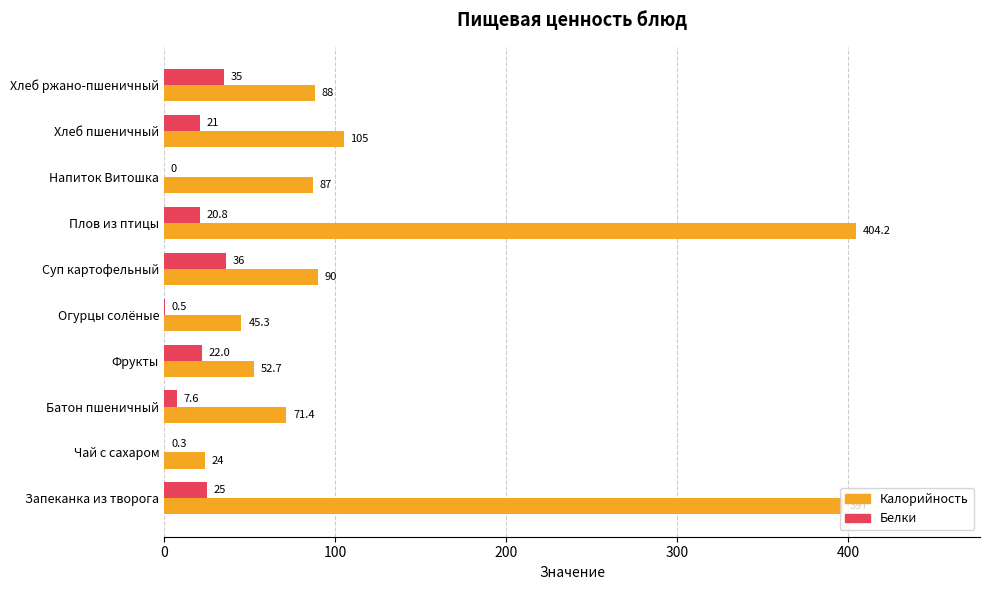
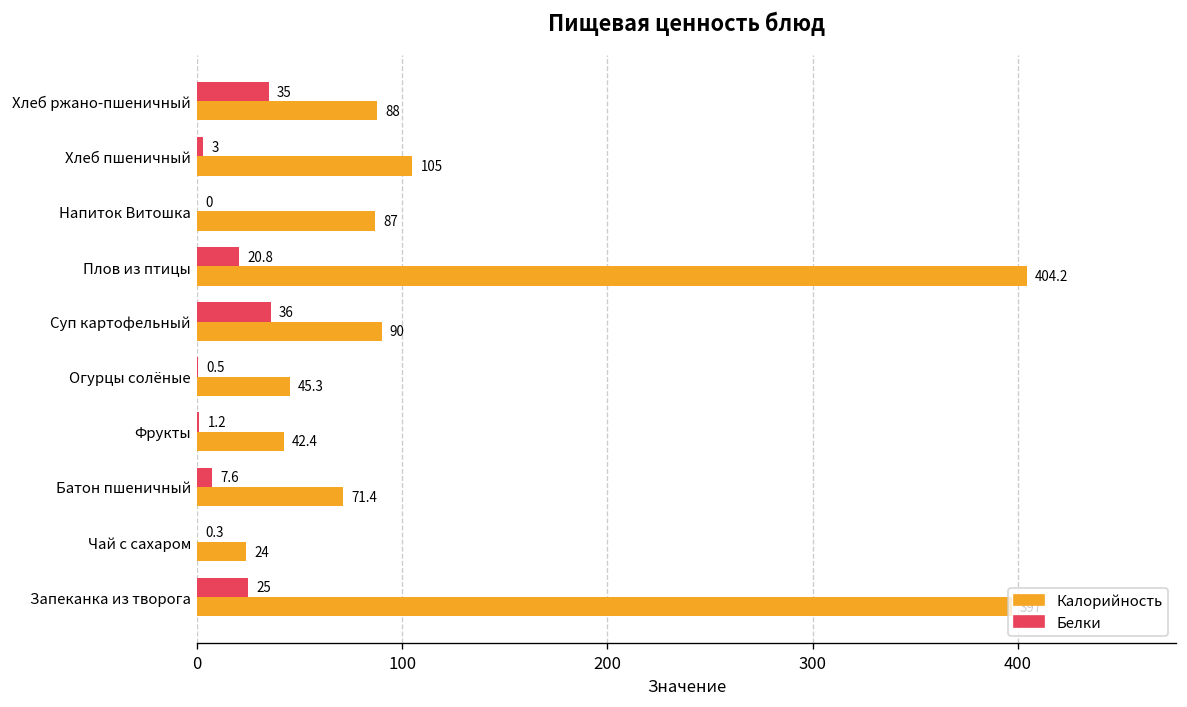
  {
    "Калорийность": {
      "Хлеб ржано-пшеничный": 88,
      "Хлеб пшеничный": 105,
      "Напиток Витошка": 87,
      "Плов из птицы": 404.2,
      "Суп картофельный": 90,
      "Огурцы солёные": 45.3,
-     "Фрукты": 52.7,
+     "Фрукты": 42.4,
      "Батон пшеничный": 71.4,
      "Чай с сахаром": 24
    },
    "Белки": {
      "Хлеб ржано-пшеничный": 35,
-     "Хлеб пшеничный": 21,
+     "Хлеб пшеничный": 3,
      "Напиток Витошка": 0,
      "Плов из птицы": 20.8,
      "Суп картофельный": 36,
      "Огурцы солёные": 0.5,
-     "Фрукты": 22.0,
+     "Фрукты": 1.2,
      "Батон пшеничный": 7.6,
      "Чай с сахаром": 0.3,
      "Запеканка из творога": 25
    }
  }
